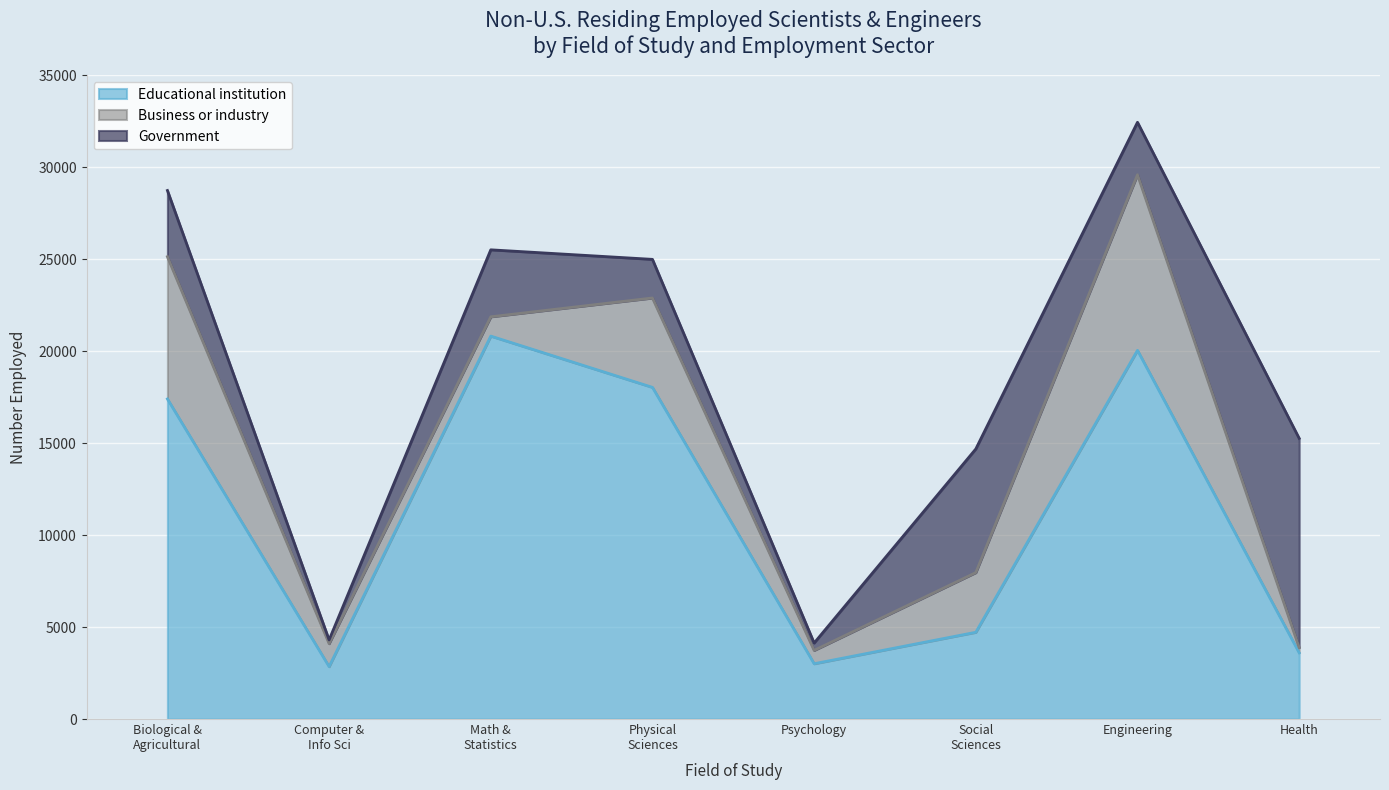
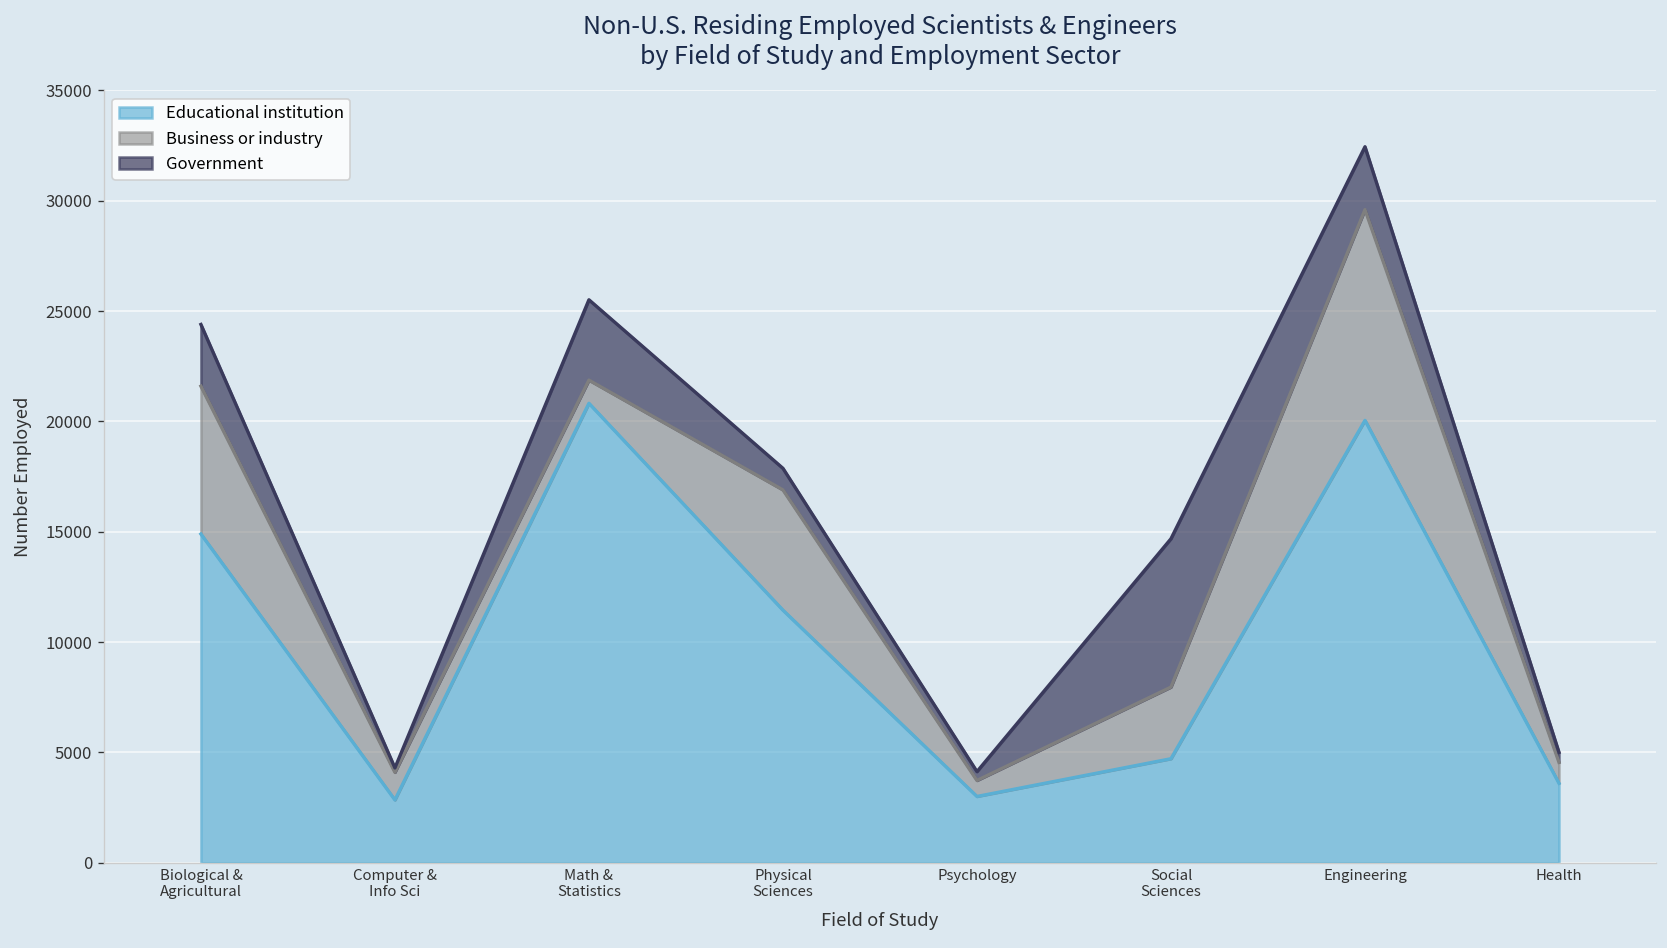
  {
    "Educational institution": {
-     "Biological & Agricultural": 17400,
+     "Biological & Agricultural": 14900,
      "Computer & Info Sci": 2900,
      "Math & Statistics": 20800,
-     "Physical Sciences": 18000,
+     "Physical Sciences": 11500,
      "Psychology": 3000,
      "Social Sciences": 4700,
      "Engineering": 20100,
      "Health": 3600
    },
    "Business or industry": {
-     "Biological & Agricultural": 7700,
+     "Biological & Agricultural": 6700,
      "Computer & Info Sci": 1300,
      "Math & Statistics": 1100,
-     "Physical Sciences": 4900,
+     "Physical Sciences": 5500,
      "Psychology": 700,
      "Social Sciences": 3200,
      "Engineering": 9600,
-     "Health": 300
+     "Health": 1000
    },
    "Government": {
-     "Biological & Agricultural": 3600,
+     "Biological & Agricultural": 2800,
      "Computer & Info Sci": 200,
      "Math & Statistics": 3600,
-     "Physical Sciences": 2100,
+     "Physical Sciences": 1000,
      "Psychology": 400,
      "Social Sciences": 6700,
      "Engineering": 2900,
-     "Health": 11400
+     "Health": 500
    }
  }
